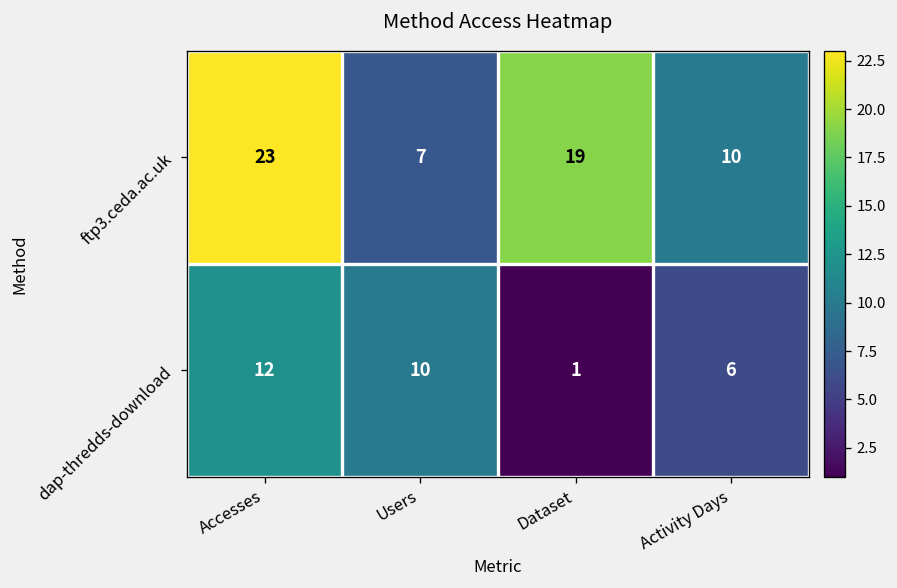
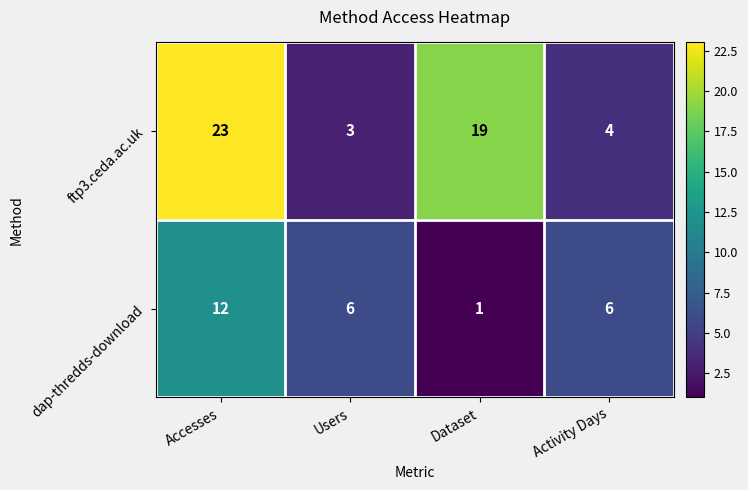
  {
    "ftp3.ceda.ac.uk": {
      "Accesses": 23,
-     "Users": 7,
+     "Users": 3,
      "Dataset": 19,
-     "Activity Days": 10
+     "Activity Days": 4
    },
    "dap-thredds-download": {
      "Accesses": 12,
-     "Users": 10,
+     "Users": 6,
      "Dataset": 1,
      "Activity Days": 6
    }
  }
